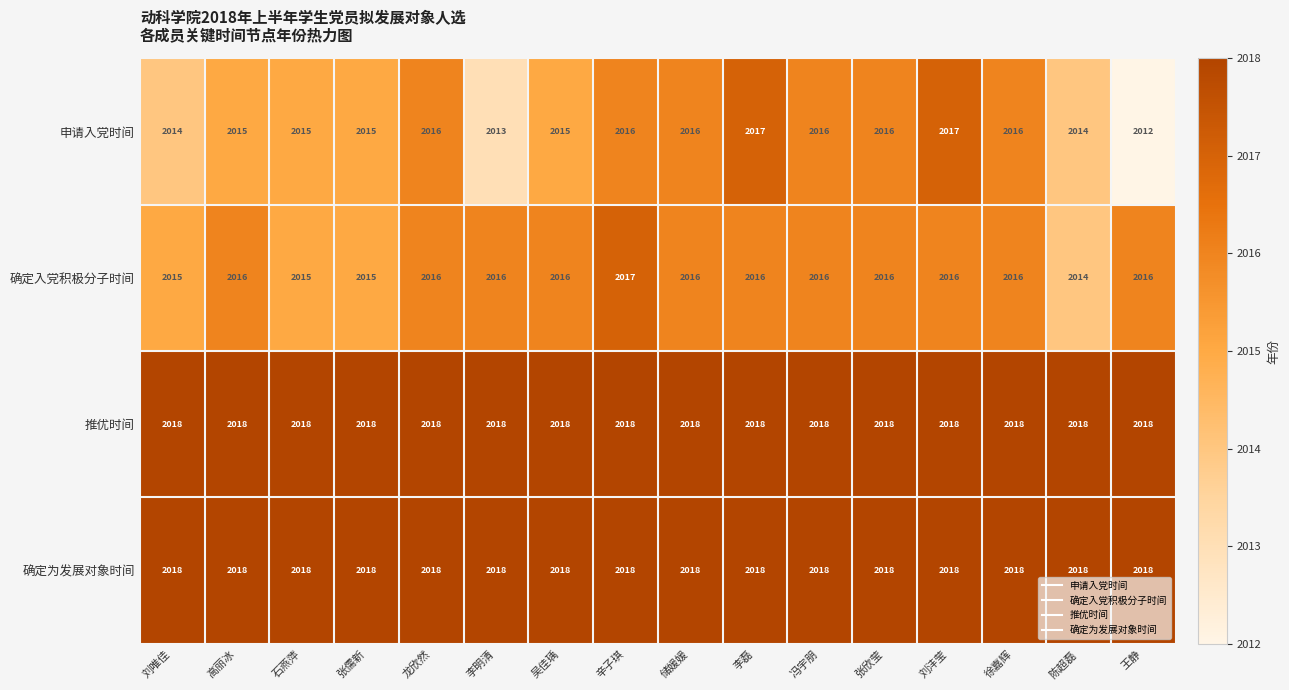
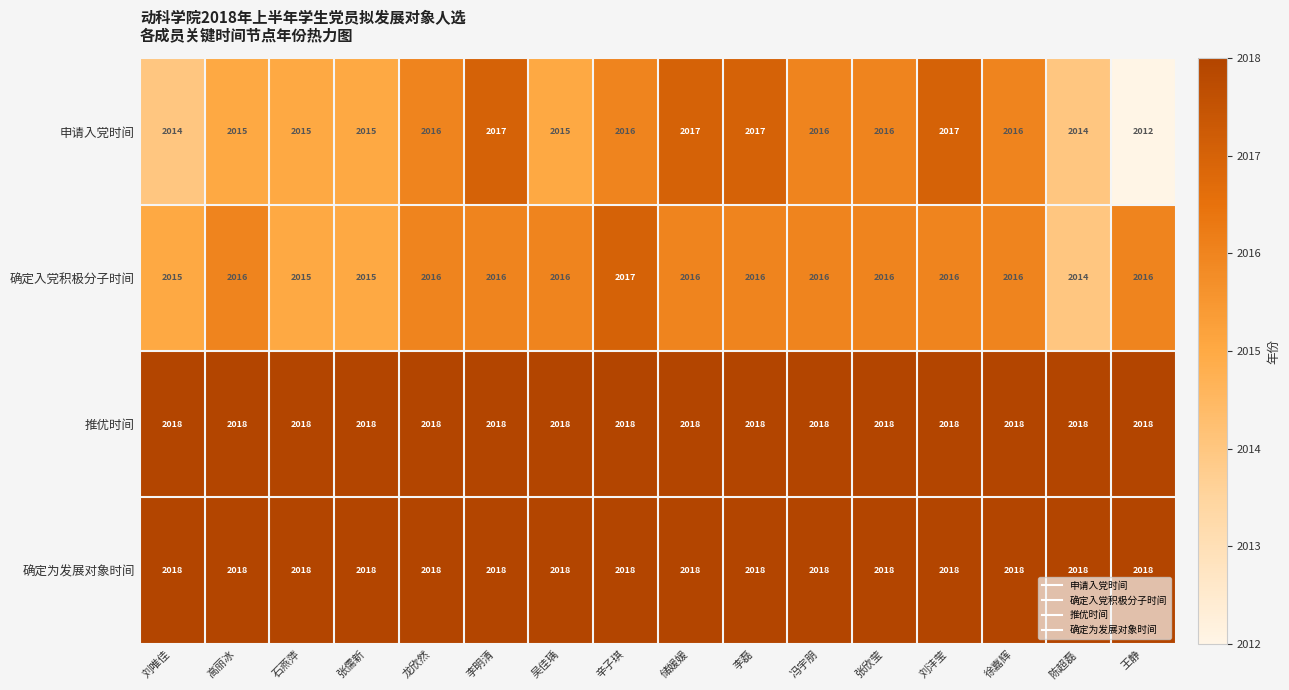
  {
    "申请入党时间": {
      "刘唯佳": 2014,
      "高丽冰": 2015,
      "石燕萍": 2015,
      "张儒新": 2015,
      "龙欣然": 2016,
-     "李明清": 2013,
+     "李明清": 2017,
      "吴佳瑀": 2015,
      "辛子琪": 2016,
-     "储媛媛": 2016,
+     "储媛媛": 2017,
      "李磊": 2017,
      "冯宇朋": 2016,
      "张欣莹": 2016,
      "刘沣莹": 2017,
      "徐嘉辉": 2016,
      "陈超磊": 2014,
      "王静": 2012
    },
    "确定入党积极分子时间": {
      "刘唯佳": 2015,
      "高丽冰": 2016,
      "石燕萍": 2015,
      "张儒新": 2015,
      "龙欣然": 2016,
      "李明清": 2016,
      "吴佳瑀": 2016,
      "辛子琪": 2017,
      "储媛媛": 2016,
      "李磊": 2016,
      "冯宇朋": 2016,
      "张欣莹": 2016,
      "刘沣莹": 2016,
      "徐嘉辉": 2016,
      "陈超磊": 2014,
      "王静": 2016
    },
    "推优时间": {
      "刘唯佳": 2018,
      "高丽冰": 2018,
      "石燕萍": 2018,
      "张儒新": 2018,
      "龙欣然": 2018,
      "李明清": 2018,
      "吴佳瑀": 2018,
      "辛子琪": 2018,
      "储媛媛": 2018,
      "李磊": 2018,
      "冯宇朋": 2018,
      "张欣莹": 2018,
      "刘沣莹": 2018,
      "徐嘉辉": 2018,
      "陈超磊": 2018,
      "王静": 2018
    },
    "确定为发展对象时间": {
      "刘唯佳": 2018,
      "高丽冰": 2018,
      "石燕萍": 2018,
      "张儒新": 2018,
      "龙欣然": 2018,
      "李明清": 2018,
      "吴佳瑀": 2018,
      "辛子琪": 2018,
      "储媛媛": 2018,
      "李磊": 2018,
      "冯宇朋": 2018,
      "张欣莹": 2018,
      "刘沣莹": 2018,
      "徐嘉辉": 2018,
      "陈超磊": 2018,
      "王静": 2018
    }
  }
